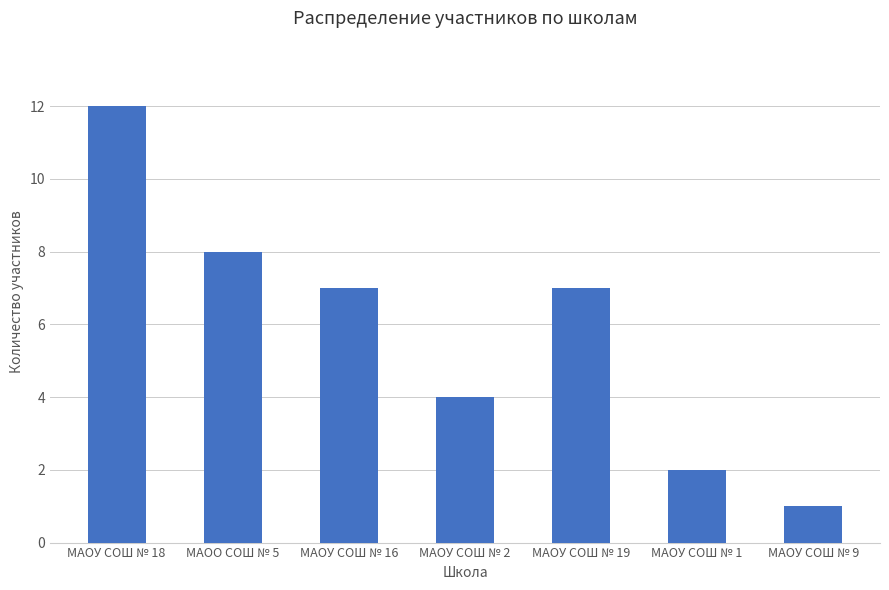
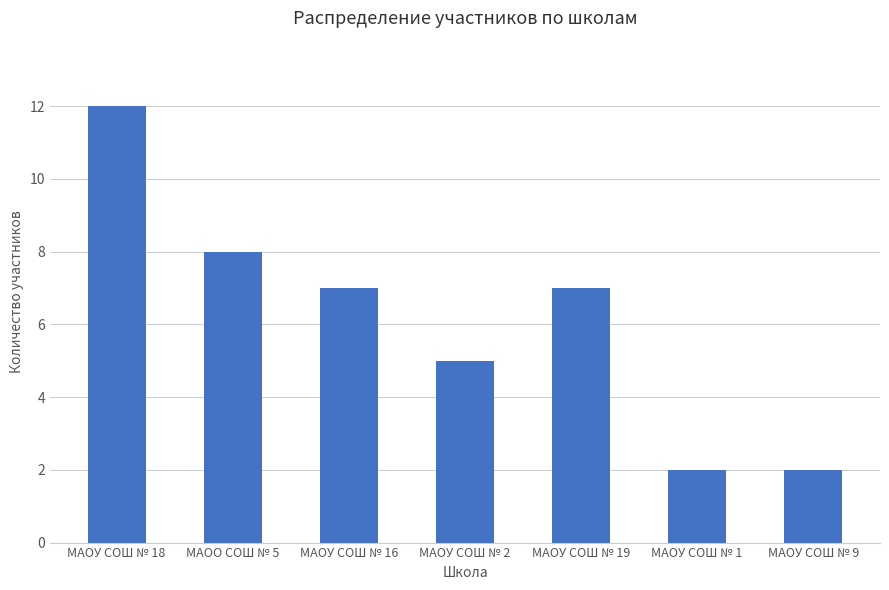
  {
    "МАОУ СОШ № 18": 12,
    "МАОО СОШ № 5": 8,
    "МАОУ СОШ № 16": 7,
-   "МАОУ СОШ № 2": 4,
+   "МАОУ СОШ № 2": 5,
    "МАОУ СОШ № 19": 7,
    "МАОУ СОШ № 1": 2,
-   "МАОУ СОШ № 9": 1
+   "МАОУ СОШ № 9": 2
  }
